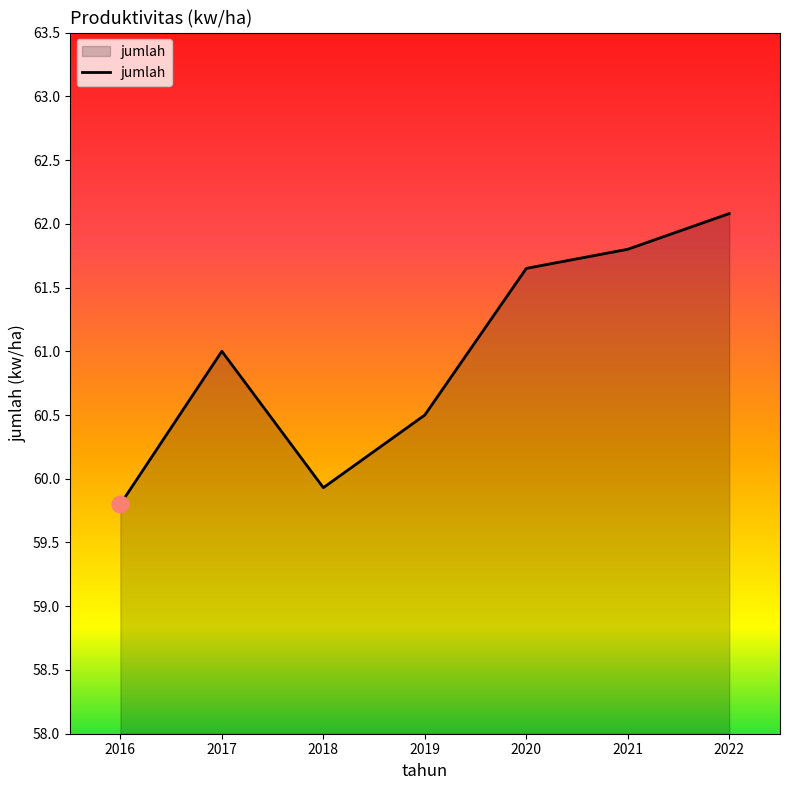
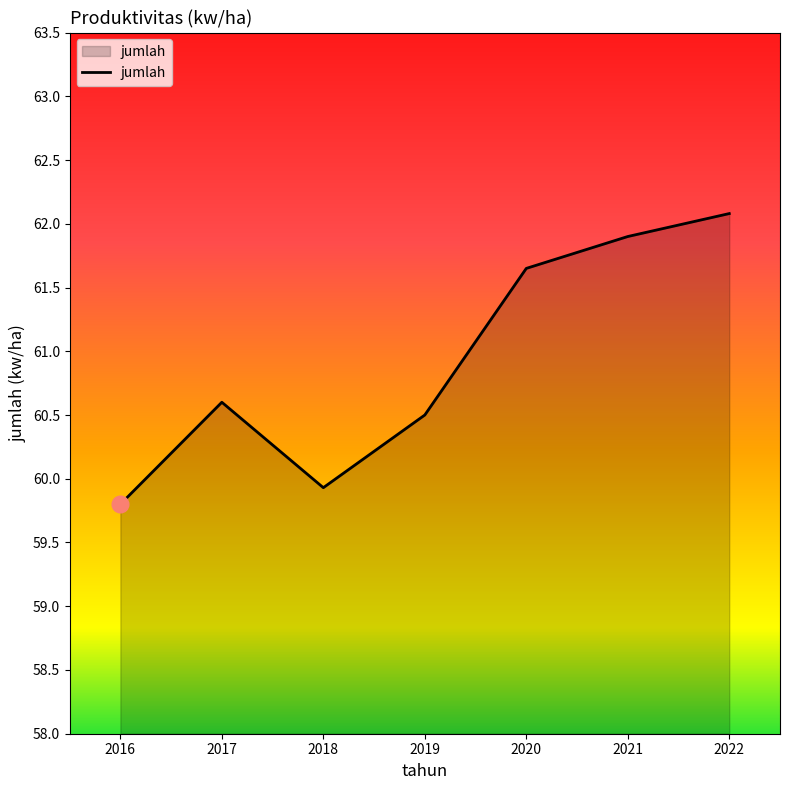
  {
    "jumlah": {
-     "2017": 61.0,
+     "2017": 60.6,
      "2018": 59.93,
      "2019": 60.5,
      "2020": 61.65,
-     "2021": 61.8,
+     "2021": 61.9,
      "2022": 62.08
    }
  }
